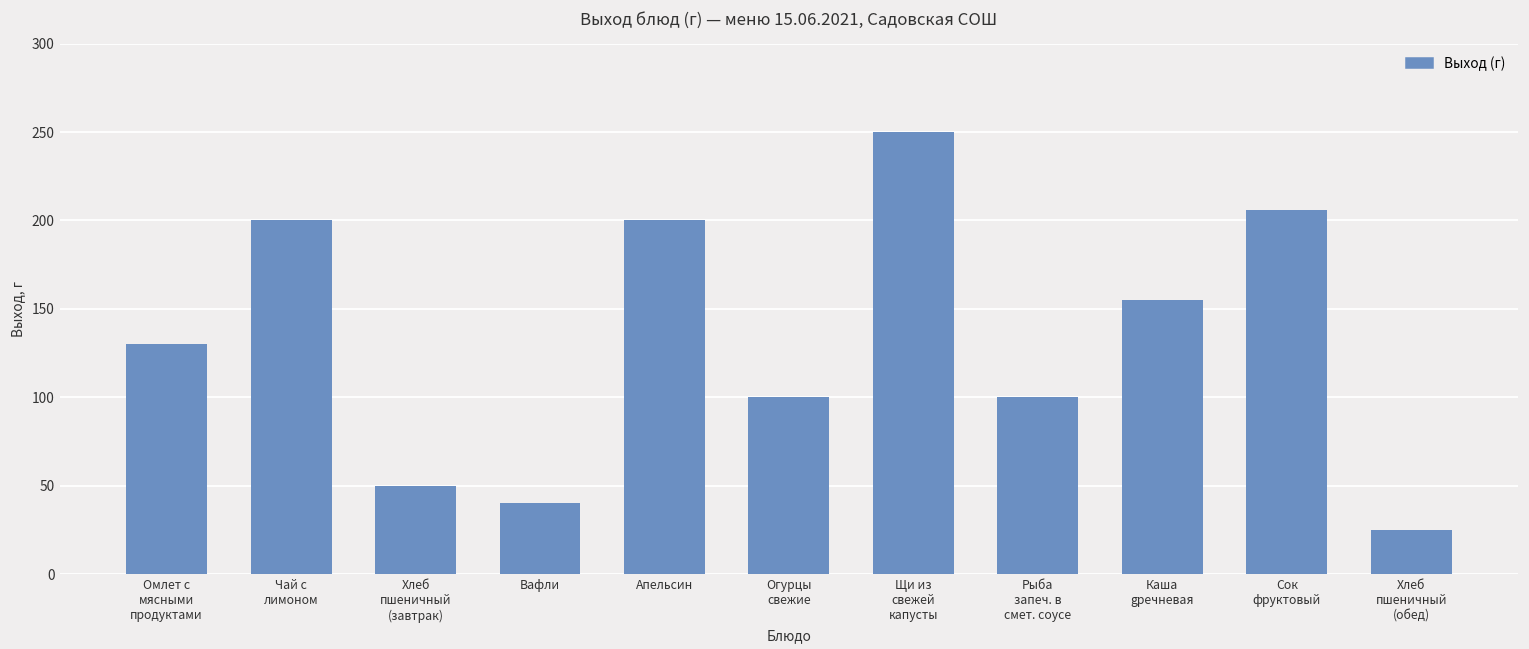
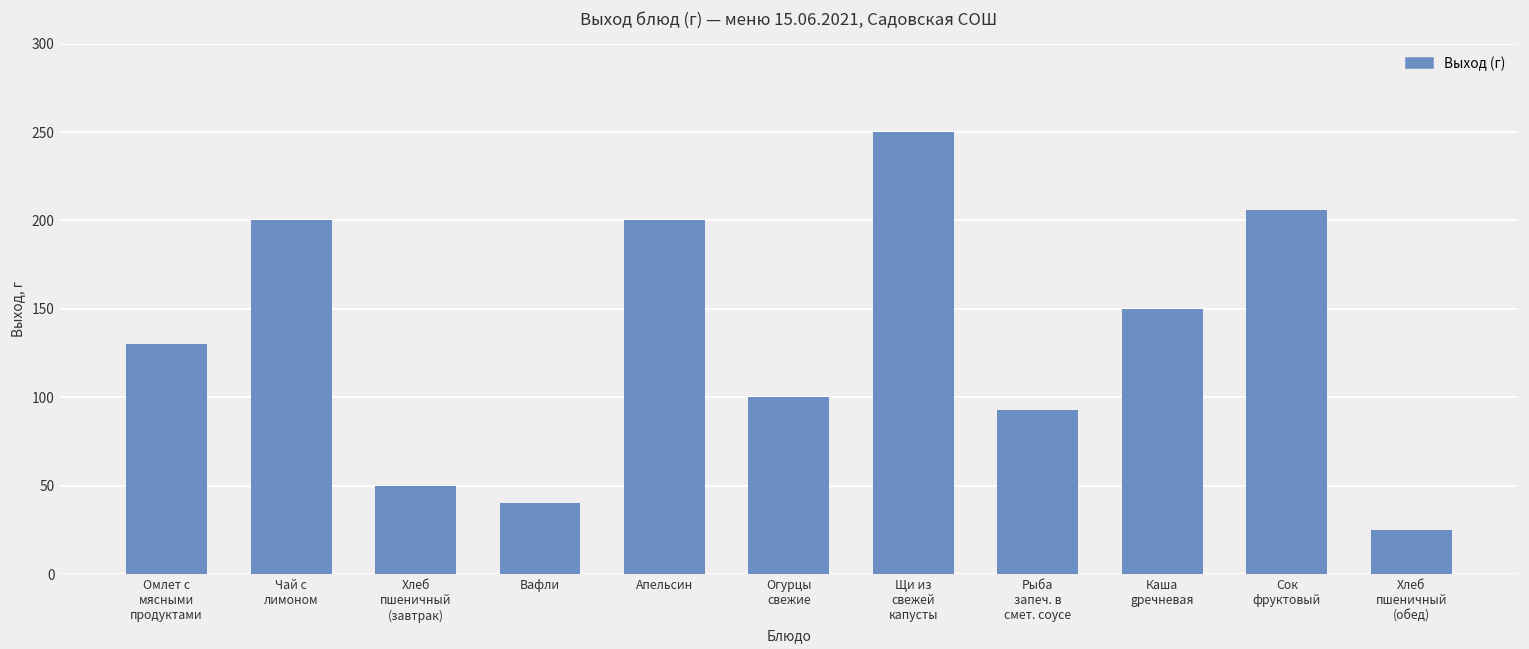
  {
    "Омлет с мясными продуктами": 130,
    "Чай с лимоном": 200,
    "Хлеб пшеничный (завтрак)": 50,
    "Вафли": 40,
    "Апельсин": 200,
    "Огурцы свежие": 100,
    "Щи из свежей капусты": 250,
-   "Рыба запеч. в смет. соусе": 100,
-   "Каша gречневая": 155,
+   "Рыба запеч. в смет. соусе": 93,
+   "Каша gречневая": 150,
    "Сок фруктовый": 206,
    "Хлеб пшеничный (обед)": 25
  }
